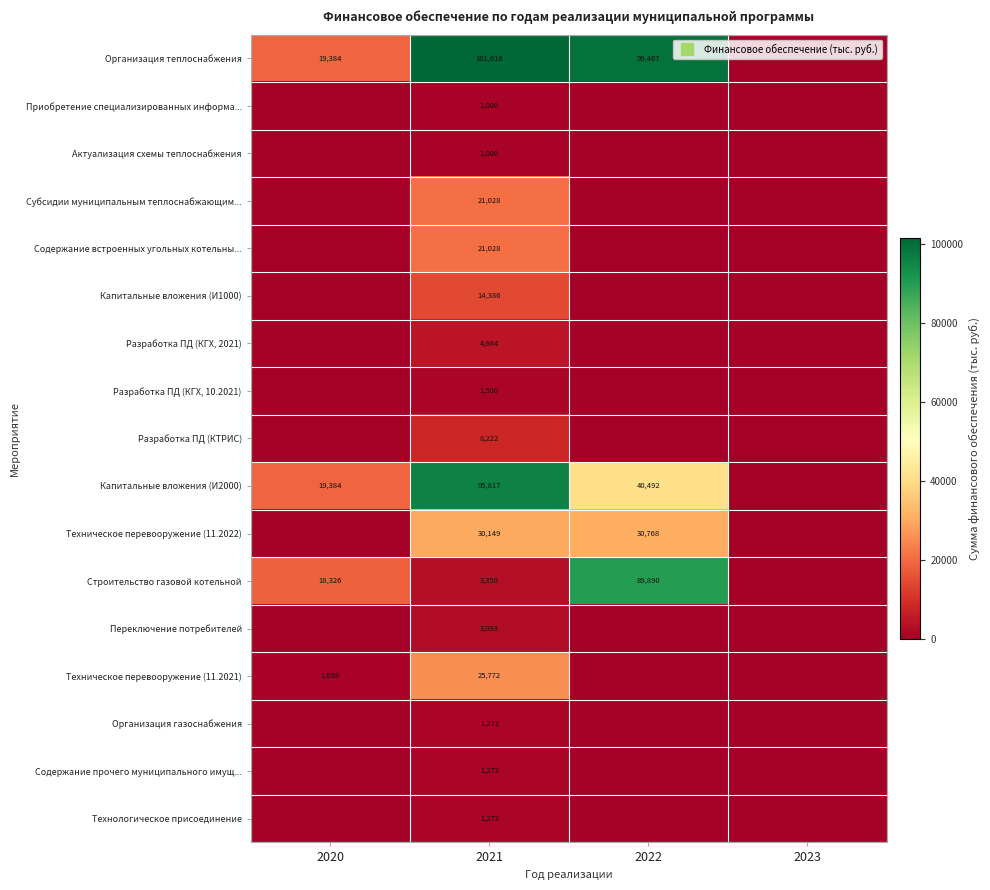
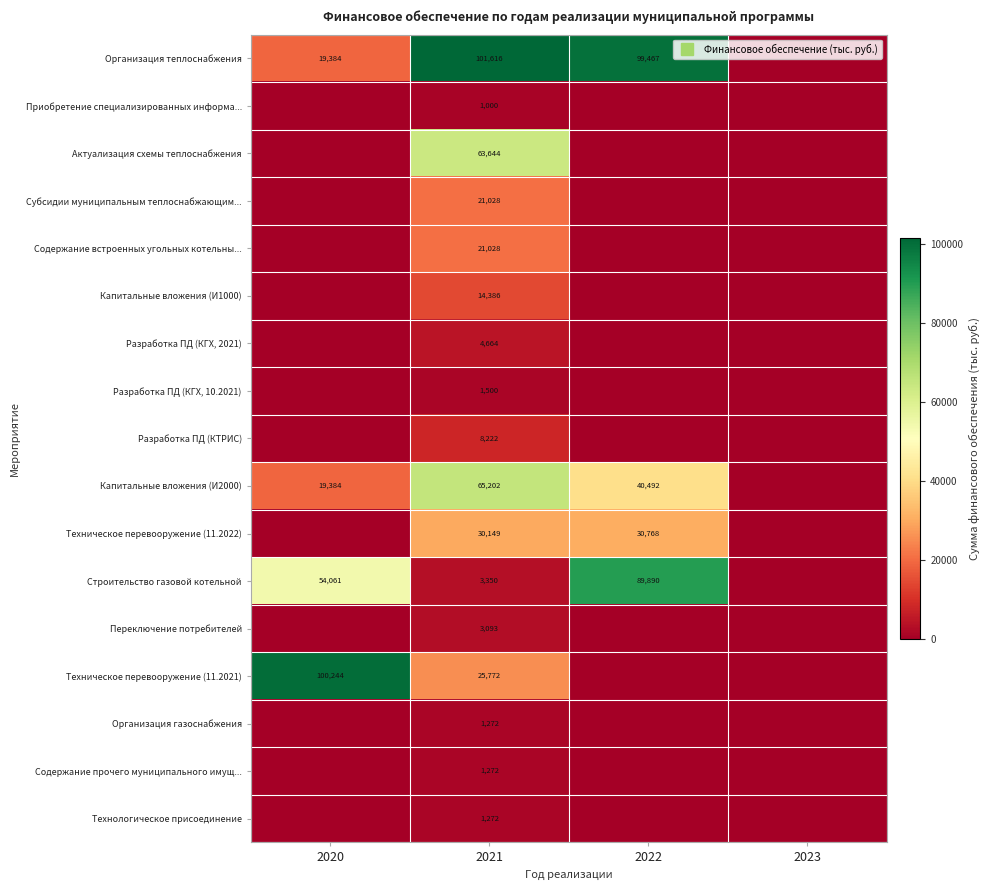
  {
    "Организация теплоснабжения": {
      "2020": "19,384",
      "2021": "101,616",
      "2022": "99,467"
    },
    "Приобретение специализированных информа...": {
      "2021": "1,000"
    },
    "Актуализация схемы теплоснабжения": {
-     "2021": "1,000"
+     "2021": "63,644"
    },
    "Субсидии муниципальным теплоснабжающим...": {
      "2021": "21,028"
    },
    "Содержание встроенных угольных котельны...": {
      "2021": "21,028"
    },
    "Капитальные вложения (И1000)": {
      "2021": "14,386"
    },
    "Разработка ПД (КГХ, 2021)": {
      "2021": "4,664"
    },
    "Разработка ПД (КГХ, 10.2021)": {
      "2021": "1,500"
    },
    "Разработка ПД (КТРИС)": {
      "2021": "8,222"
    },
    "Капитальные вложения (И2000)": {
      "2020": "19,384",
-     "2021": "95,817",
+     "2021": "65,202",
      "2022": "40,492"
    },
    "Техническое перевооружение (11.2022)": {
      "2021": "30,149",
      "2022": "30,768"
    },
    "Строительство газовой котельной": {
-     "2020": "18,326",
+     "2020": "54,061",
      "2021": "3,350",
      "2022": "89,890"
    },
    "Переключение потребителей": {
      "2021": "3,093"
    },
    "Техническое перевооружение (11.2021)": {
-     "2020": "1,058",
+     "2020": "100,244",
      "2021": "25,772"
    },
    "Организация газоснабжения": {
      "2021": "1,272"
    },
    "Содержание прочего муниципального имущ...": {
      "2021": "1,272"
    },
    "Технологическое присоединение": {
      "2021": "1,272"
    }
  }
